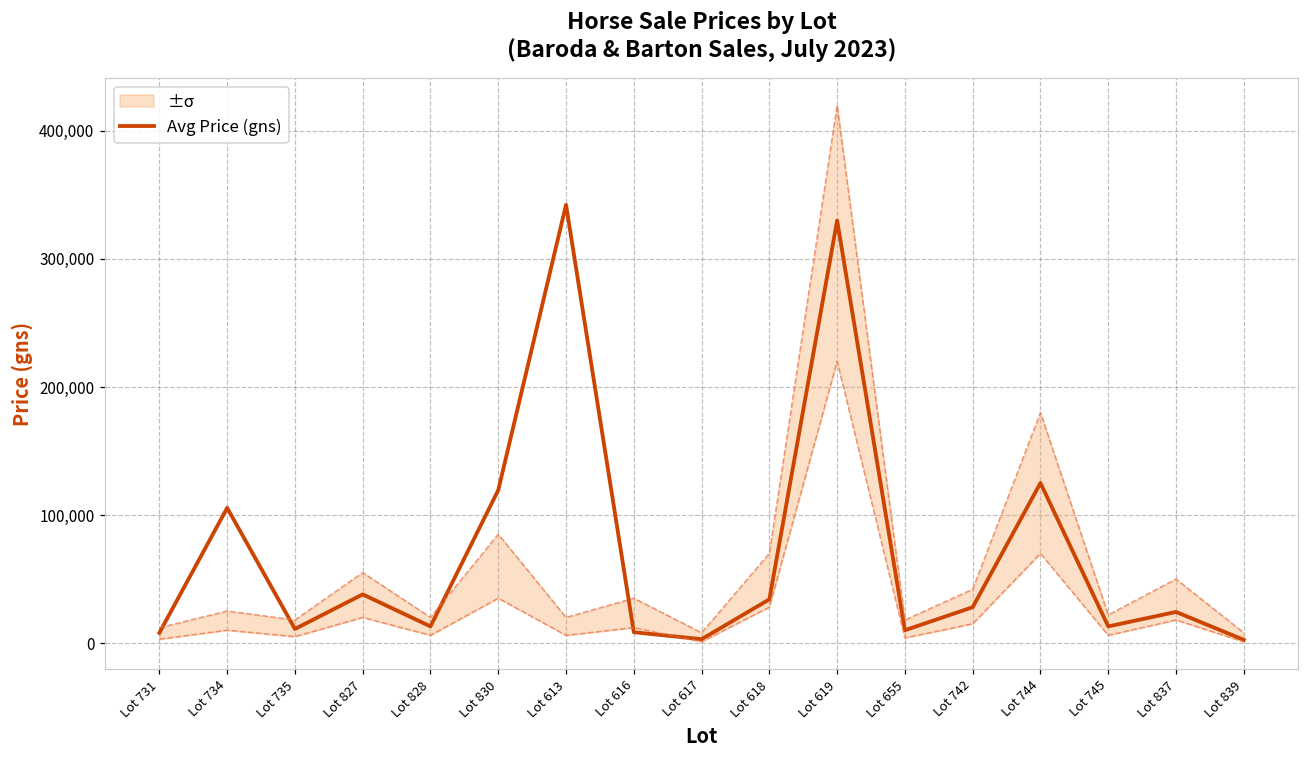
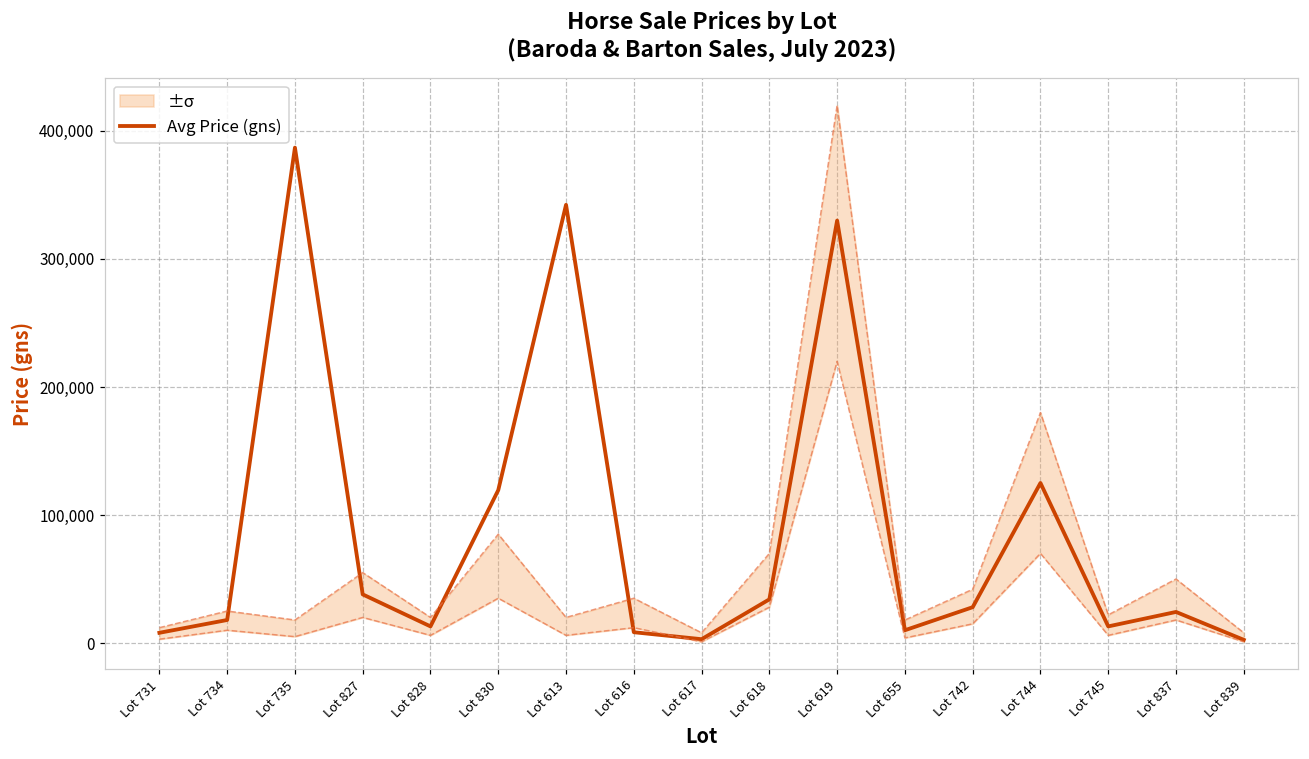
  {
    "Avg Price (gns)": {
      "Lot 731": "8,000",
-     "Lot 734": "106,000",
-     "Lot 735": "11,000",
+     "Lot 734": "18,000",
+     "Lot 735": "387,000",
      "Lot 827": "38,000",
      "Lot 828": "13,000",
      "Lot 830": "119,000",
      "Lot 613": "342,000",
      "Lot 616": "8,000",
      "Lot 618": "34,000",
      "Lot 619": "330,000",
      "Lot 655": "10,000",
      "Lot 742": "28,000",
      "Lot 744": "125,000",
      "Lot 745": "13,000",
      "Lot 837": "24,000"
    }
  }
